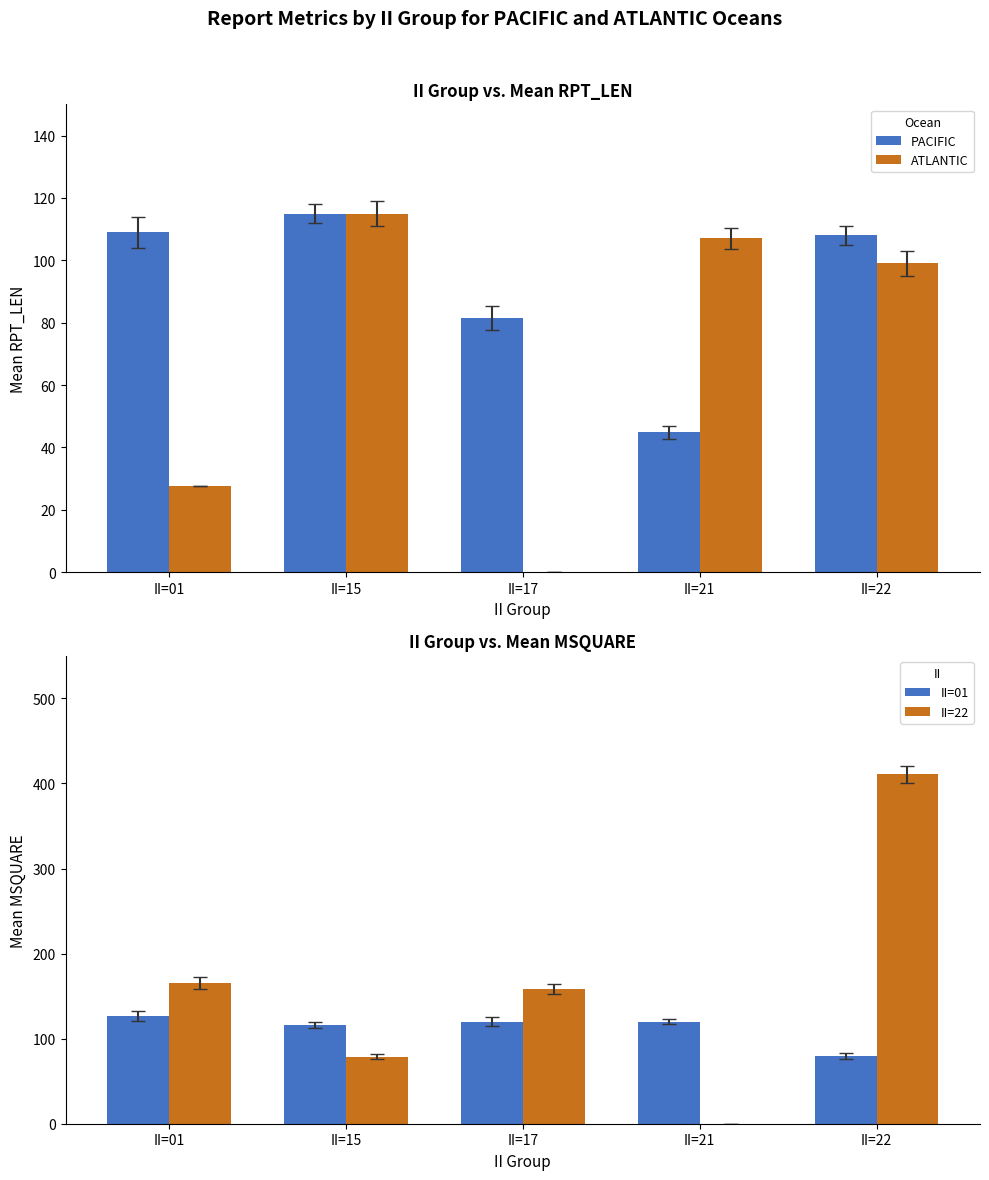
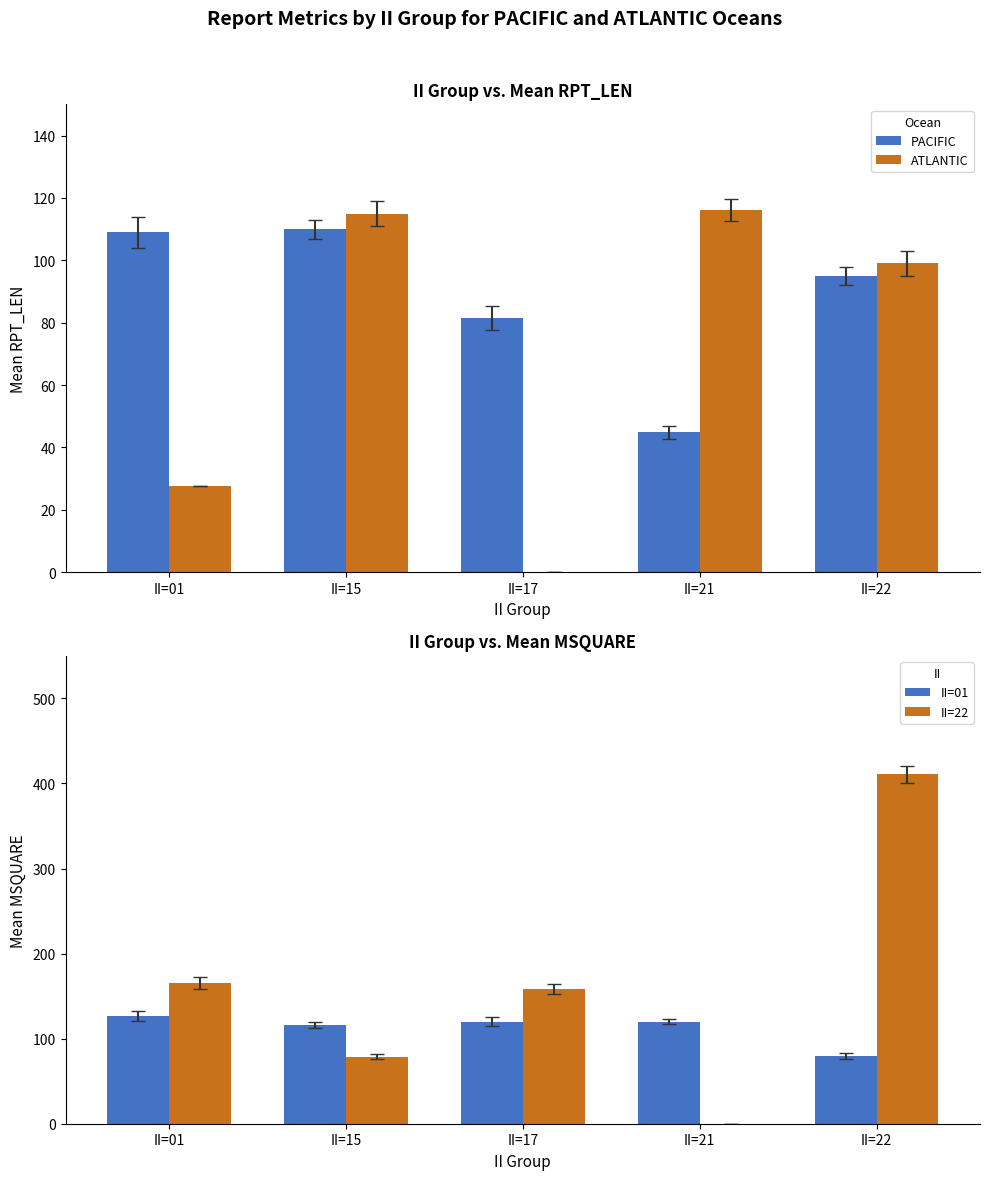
  {
    "II Group vs. Mean RPT_LEN": {
      "PACIFIC": {
        "II=01": 109,
-       "II=15": 115,
+       "II=15": 110,
        "II=17": 82,
        "II=21": 45,
-       "II=22": 108
+       "II=22": 95
      },
      "ATLANTIC": {
        "II=01": 28,
        "II=15": 115,
        "II=17": 0,
-       "II=21": 107,
+       "II=21": 116,
        "II=22": 99
      }
    },
    "II Group vs. Mean MSQUARE": {
      "II=01": {
        "II=01": 130,
        "II=15": 120,
        "II=17": 120,
        "II=21": 120,
        "II=22": 80
      },
      "II=22": {
        "II=01": 170,
        "II=15": 80,
        "II=17": 160,
        "II=21": 0,
        "II=22": 410
      }
    }
  }
